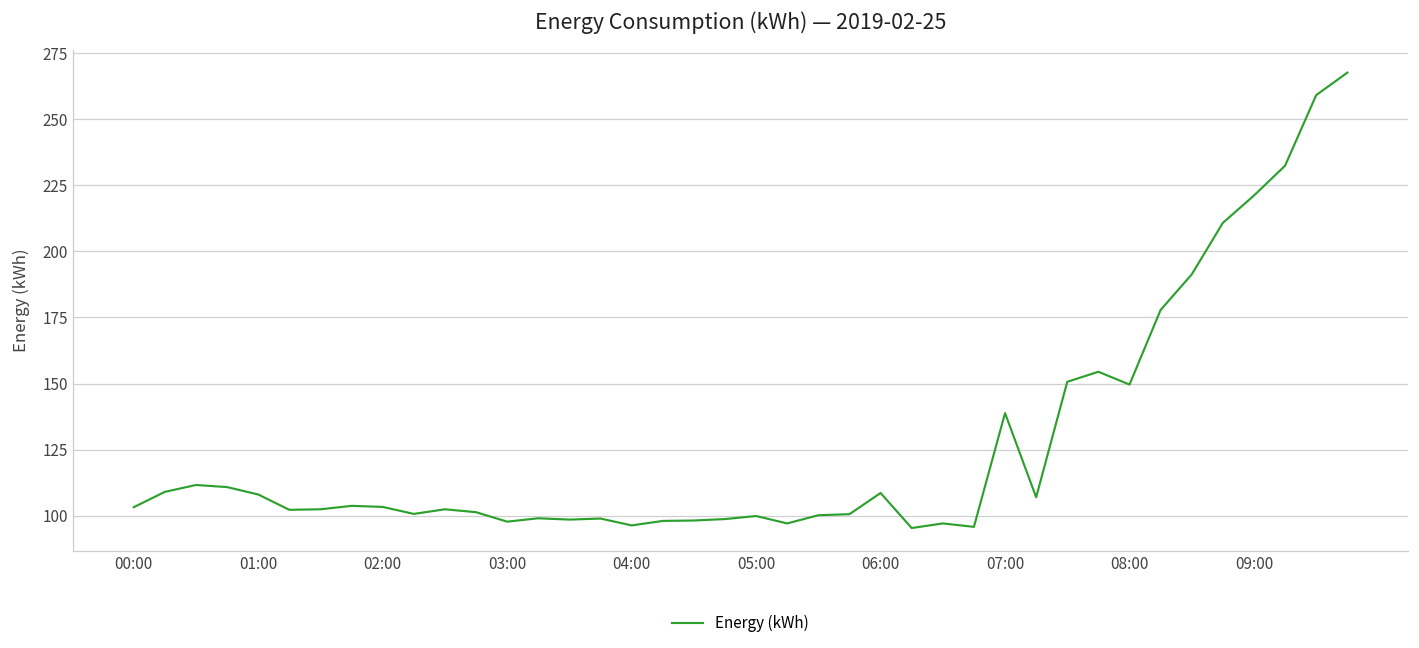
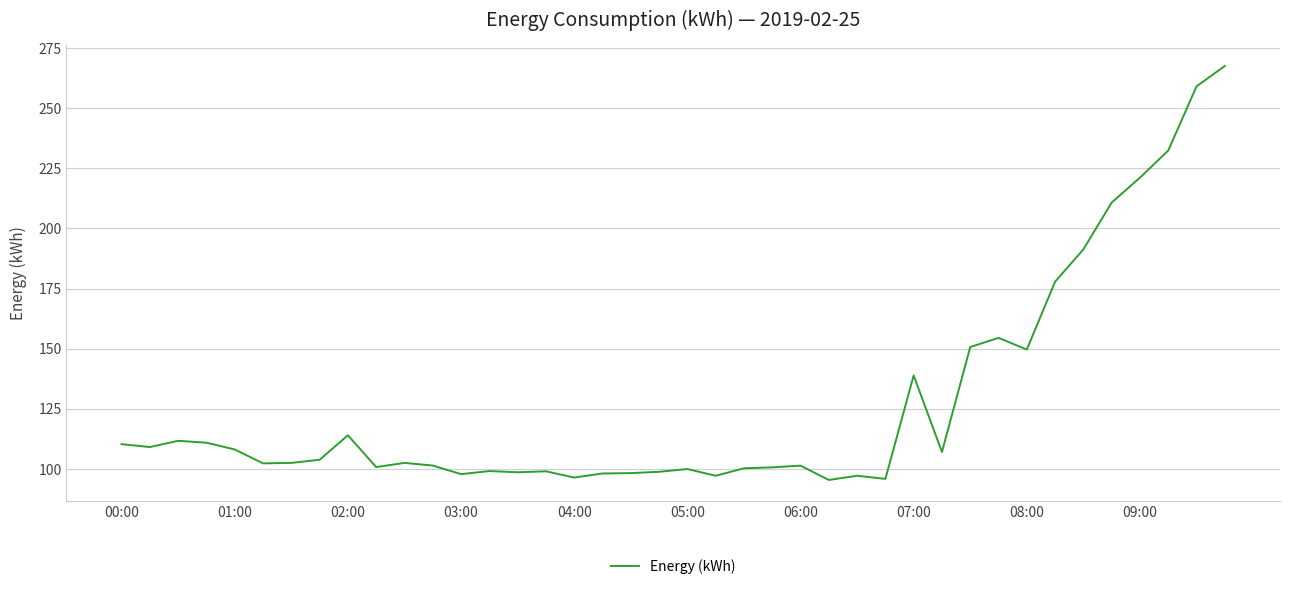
  {
-   "00:00": 103,
+   "00:00": 110,
    "01:00": 108,
-   "02:00": 103,
+   "02:00": 114,
    "03:00": 98,
    "04:00": 96,
    "05:00": 100,
-   "06:00": 109,
+   "06:00": 101,
    "07:00": 139,
    "08:00": 150,
    "09:00": 221
  }
